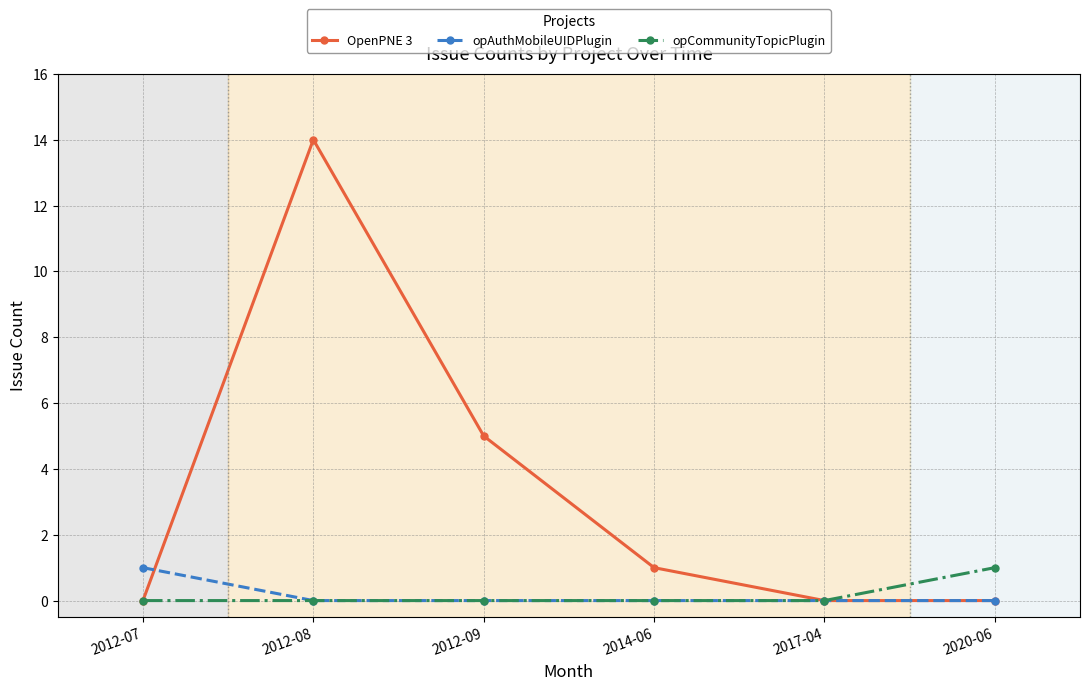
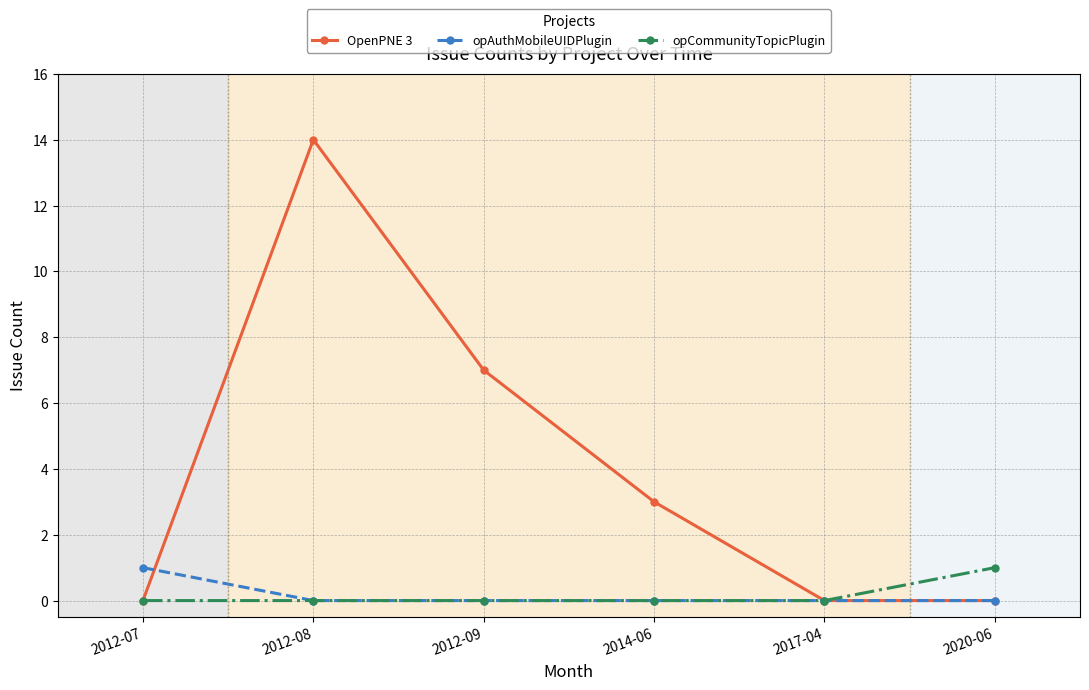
  {
    "OpenPNE 3": {
      "2012-08": 14,
-     "2012-09": 5,
-     "2014-06": 1
+     "2012-09": 7,
+     "2014-06": 3
    },
    "opAuthMobileUIDPlugin": {
      "2012-07": 1
    },
    "opCommunityTopicPlugin": {
      "2020-06": 1
    }
  }
